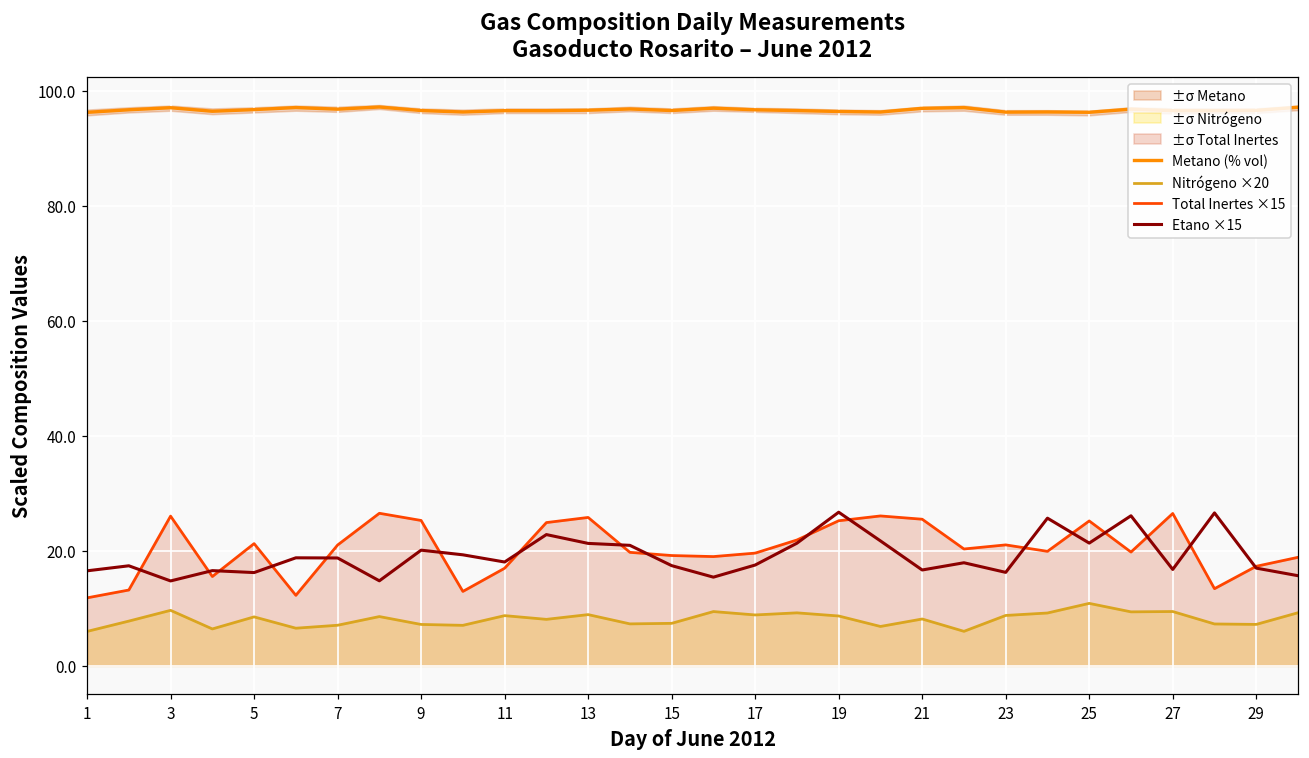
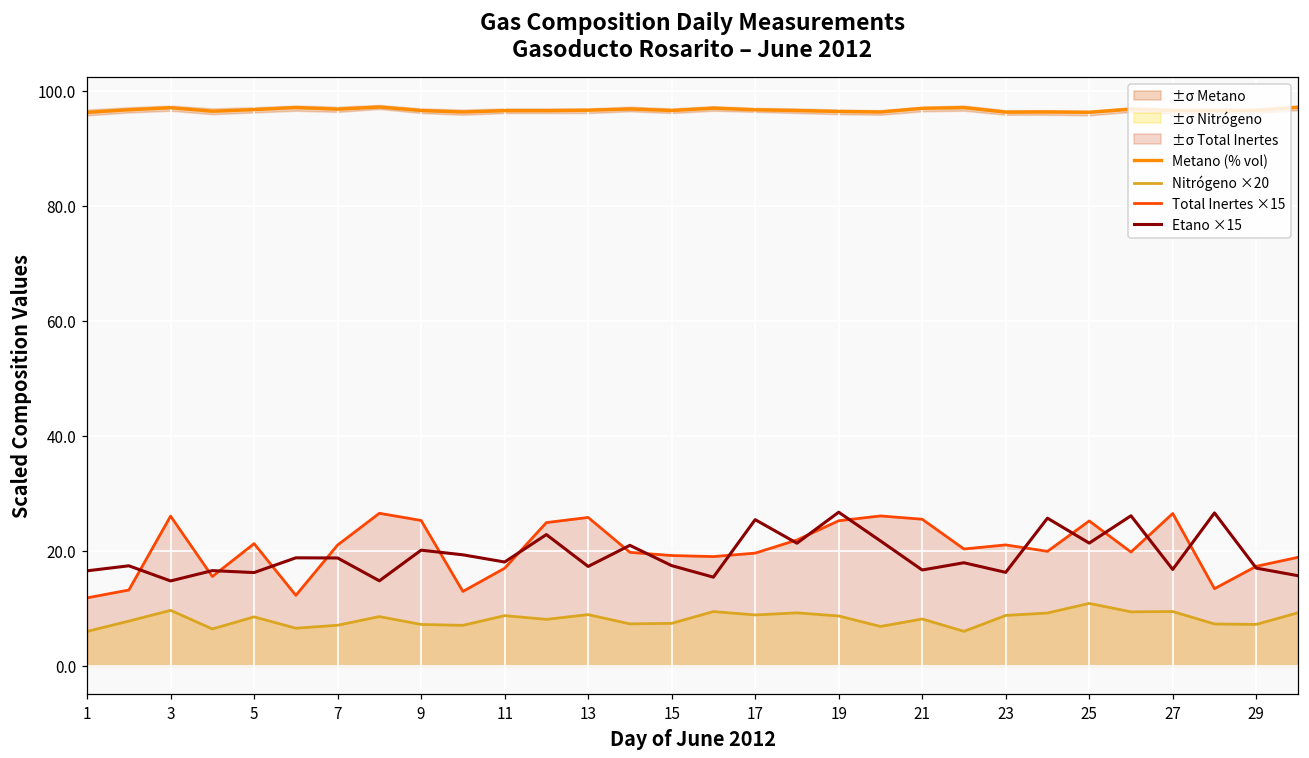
  {
    "Etano ×15": {
      "1": 17,
      "3": 15,
      "5": 16,
      "7": 19,
      "9": 20,
      "11": 18,
-     "13": 21,
+     "13": 17,
      "15": 17,
-     "17": 18,
+     "17": 25,
      "19": 27,
      "21": 17,
      "23": 16,
      "25": 21,
      "27": 17
    }
  }
